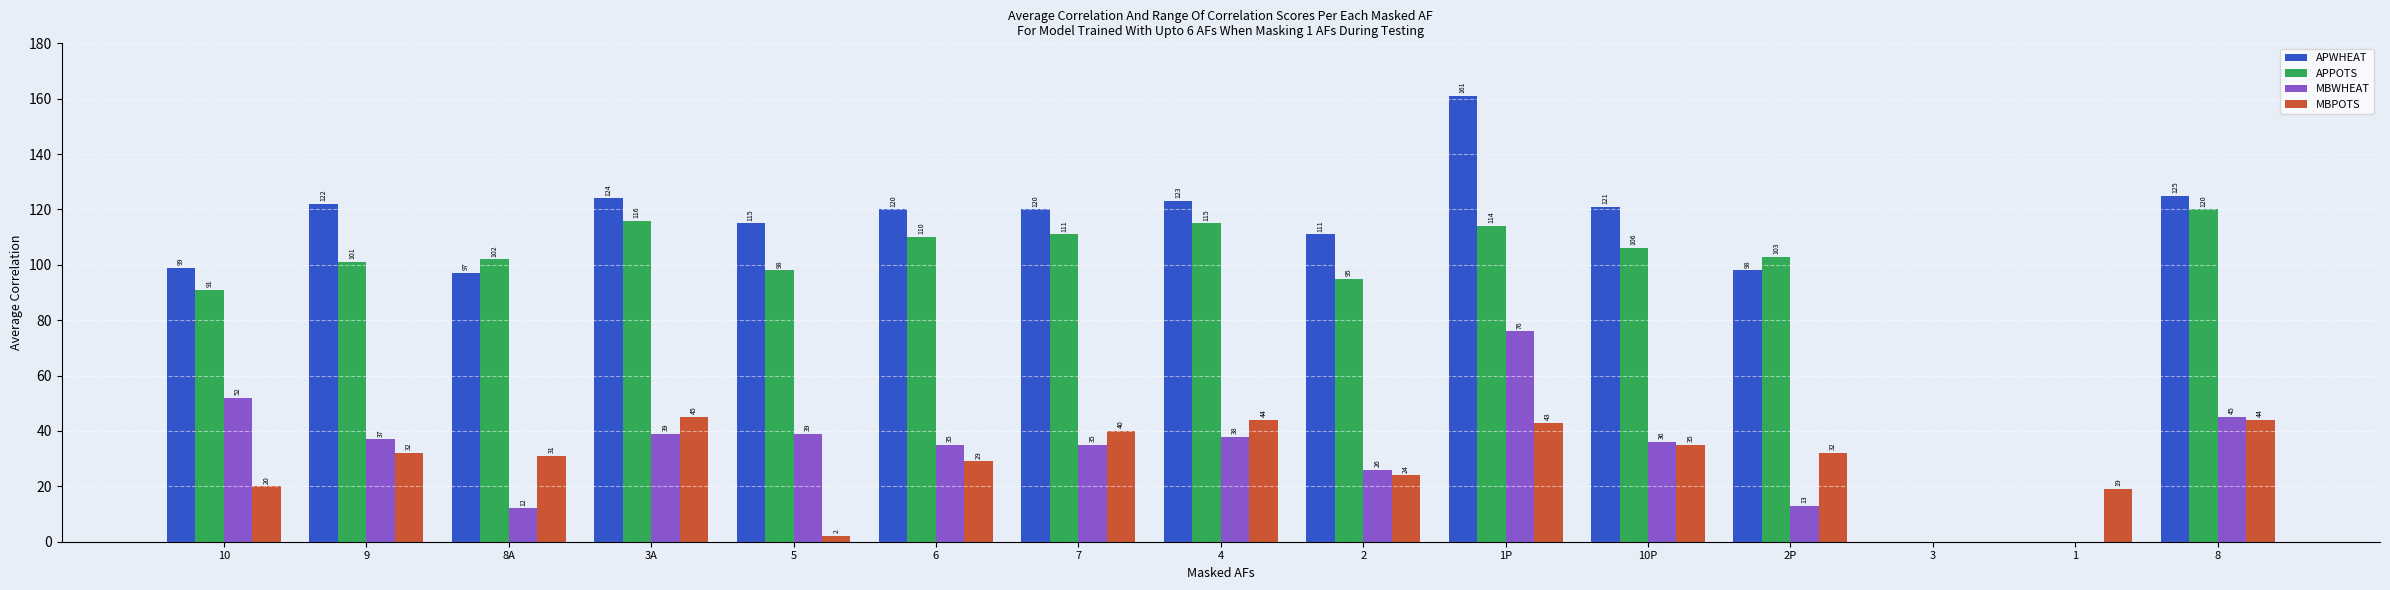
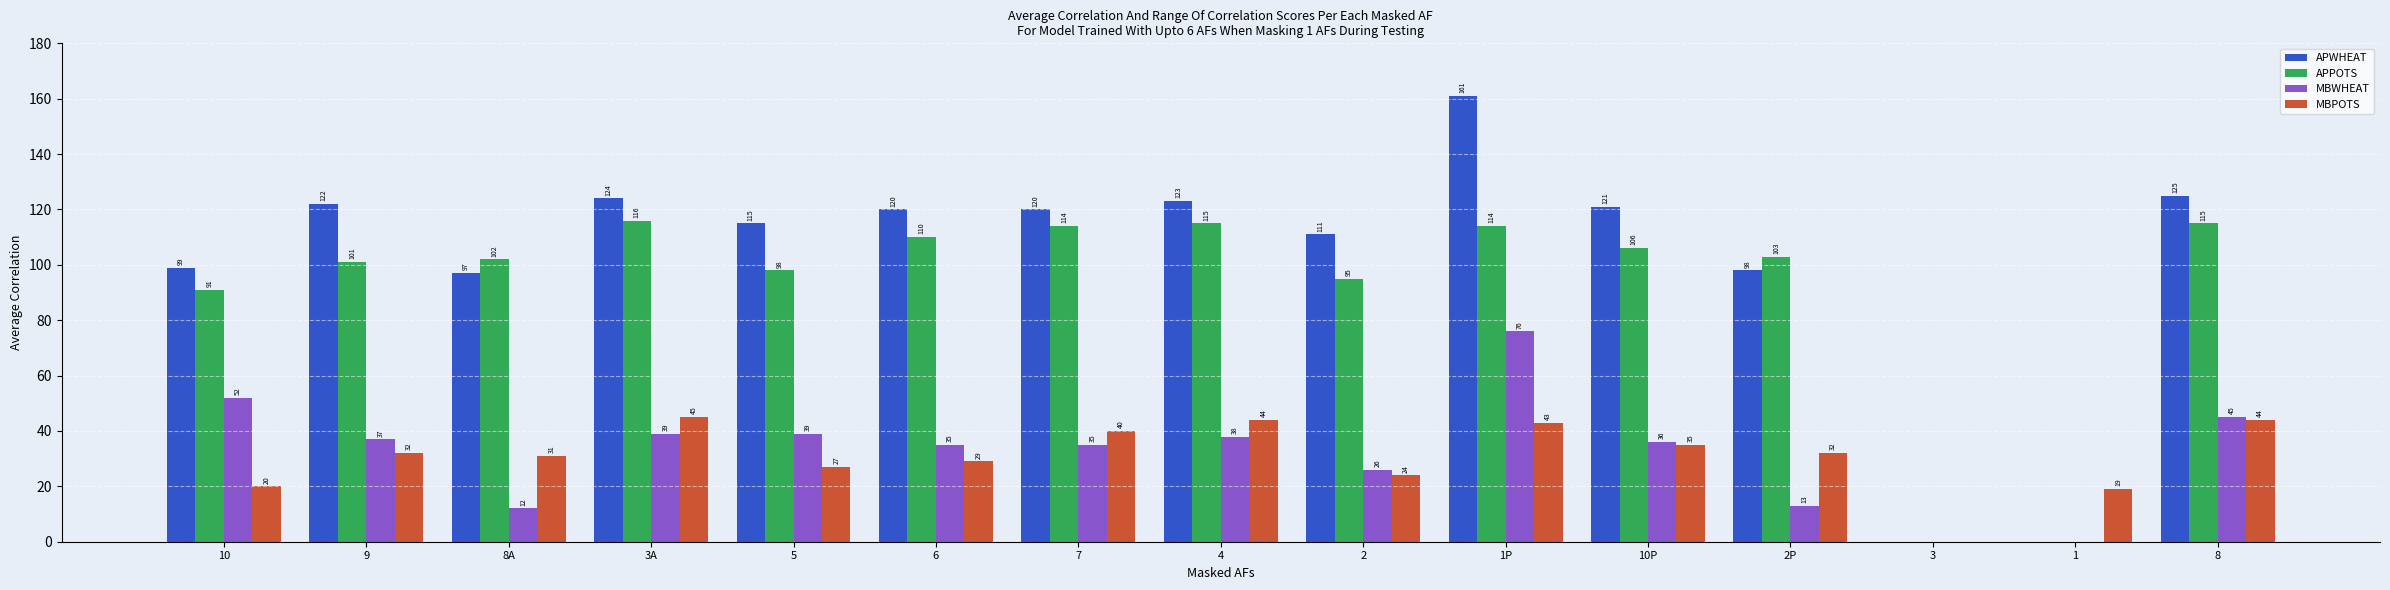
  {
    "APWHEAT": {
      "10": 99,
      "9": 122,
      "8A": 97,
      "3A": 124,
      "5": 115,
      "6": 120,
      "7": 120,
      "4": 123,
      "2": 111,
      "1P": 161,
      "10P": 121,
      "2P": 98,
      "8": 125
    },
    "APPOTS": {
      "10": 91,
      "9": 101,
      "8A": 102,
      "3A": 116,
      "5": 98,
      "6": 110,
-     "7": 111,
+     "7": 114,
      "4": 115,
      "2": 95,
      "1P": 114,
      "10P": 106,
      "2P": 103,
-     "8": 120
+     "8": 115
    },
    "MBWHEAT": {
      "10": 52,
      "9": 37,
      "8A": 12,
      "3A": 39,
      "5": 39,
      "6": 35,
      "7": 35,
      "4": 38,
      "2": 26,
      "1P": 76,
      "10P": 36,
      "2P": 13,
      "8": 45
    },
    "MBPOTS": {
      "10": 20,
      "9": 32,
      "8A": 31,
      "3A": 45,
-     "5": 2,
+     "5": 27,
      "6": 29,
      "7": 40,
      "4": 44,
      "2": 24,
      "1P": 43,
      "10P": 35,
      "2P": 32,
      "1": 19,
      "8": 44
    }
  }
